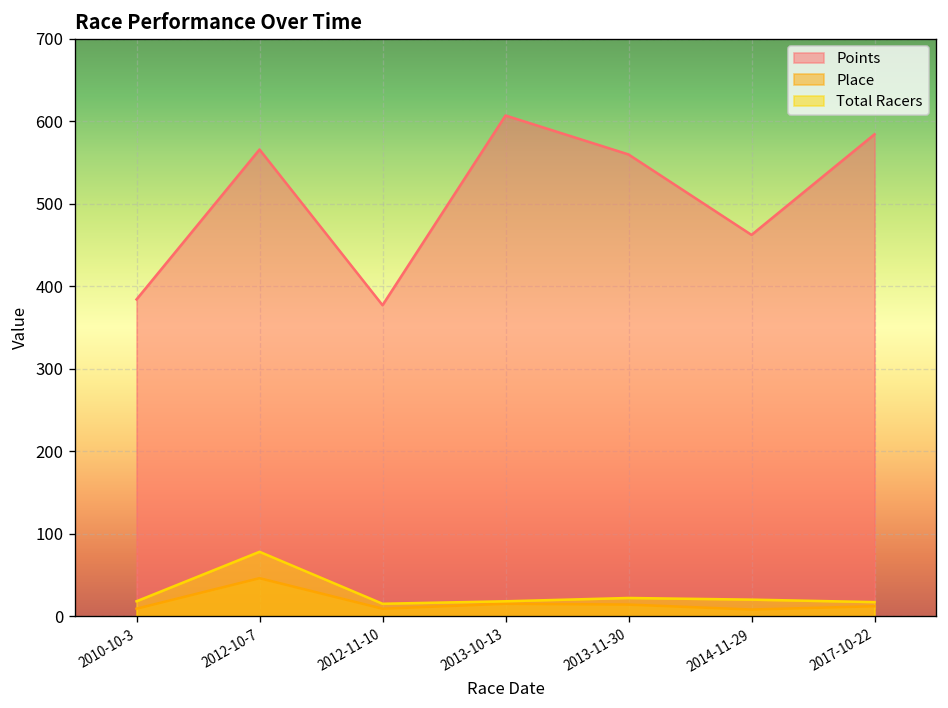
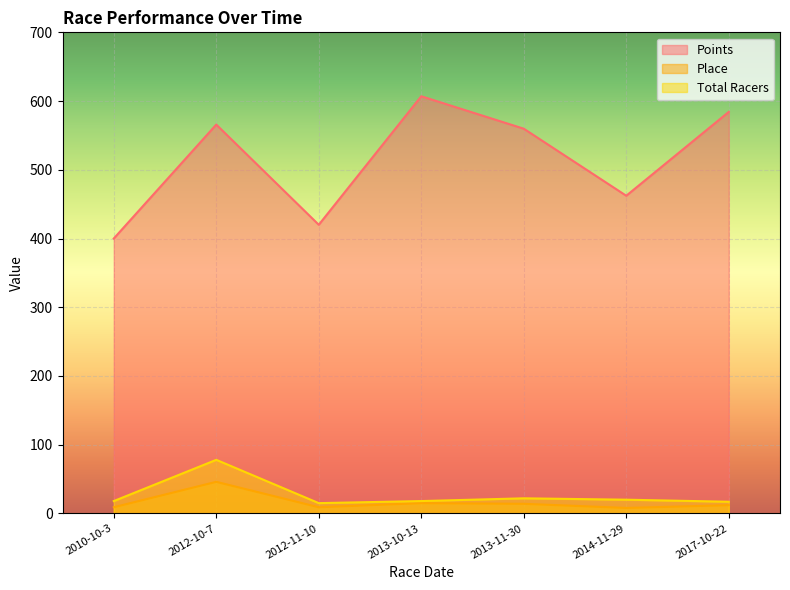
  {
    "Points": {
-     "2010-10-3": 380,
+     "2010-10-3": 400,
      "2012-10-7": 570,
-     "2012-11-10": 380,
+     "2012-11-10": 420,
      "2013-10-13": 610,
      "2013-11-30": 560,
      "2014-11-29": 460,
      "2017-10-22": 580
    }
  }
